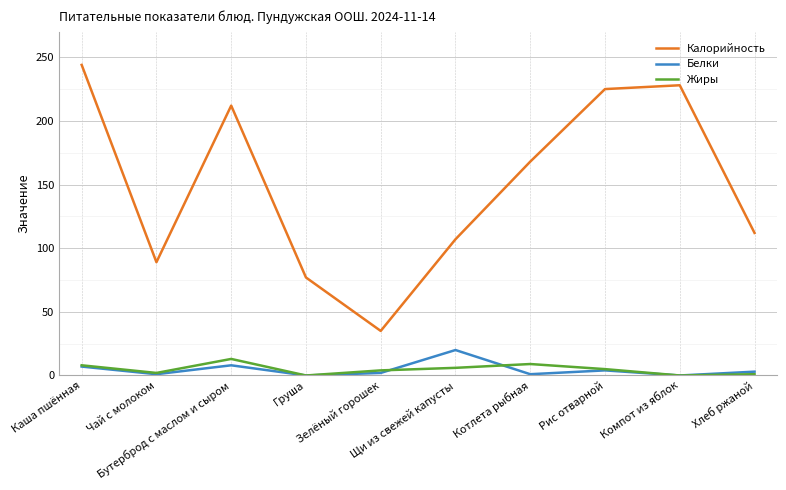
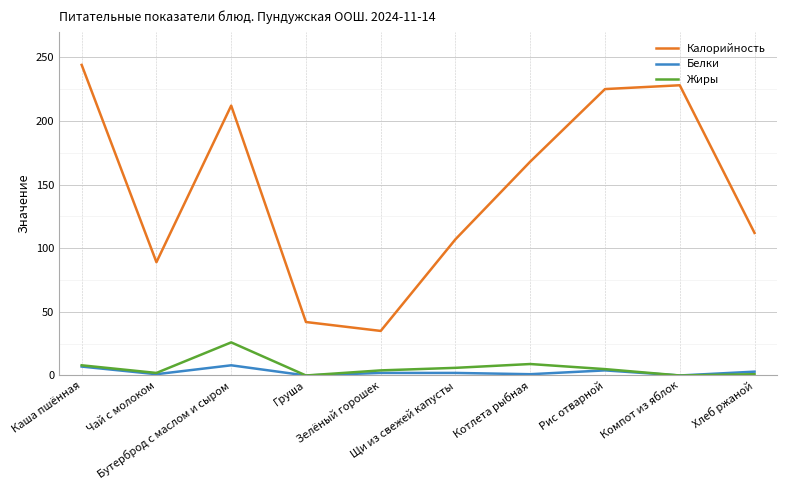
  {
    "Калорийность": {
      "Каша пшённая": 244,
      "Чай с молоком": 89,
      "Бутерброд с маслом и сыром": 212,
-     "Груша": 77,
+     "Груша": 42,
      "Зелёный горошек": 35,
      "Щи из свежей капусты": 107,
      "Котлета рыбная": 168,
      "Рис отварной": 225,
      "Компот из яблок": 228,
      "Хлеб ржаной": 112
    },
    "Белки": {
      "Бутерброд с маслом и сыром": 8,
-     "Щи из свежей капусты": 20,
+     "Щи из свежей капусты": 2,
      "Котлета рыбная": 1
    },
    "Жиры": {
-     "Бутерброд с маслом и сыром": 13,
+     "Бутерброд с маслом и сыром": 26,
      "Щи из свежей капусты": 6,
      "Котлета рыбная": 9
    }
  }
